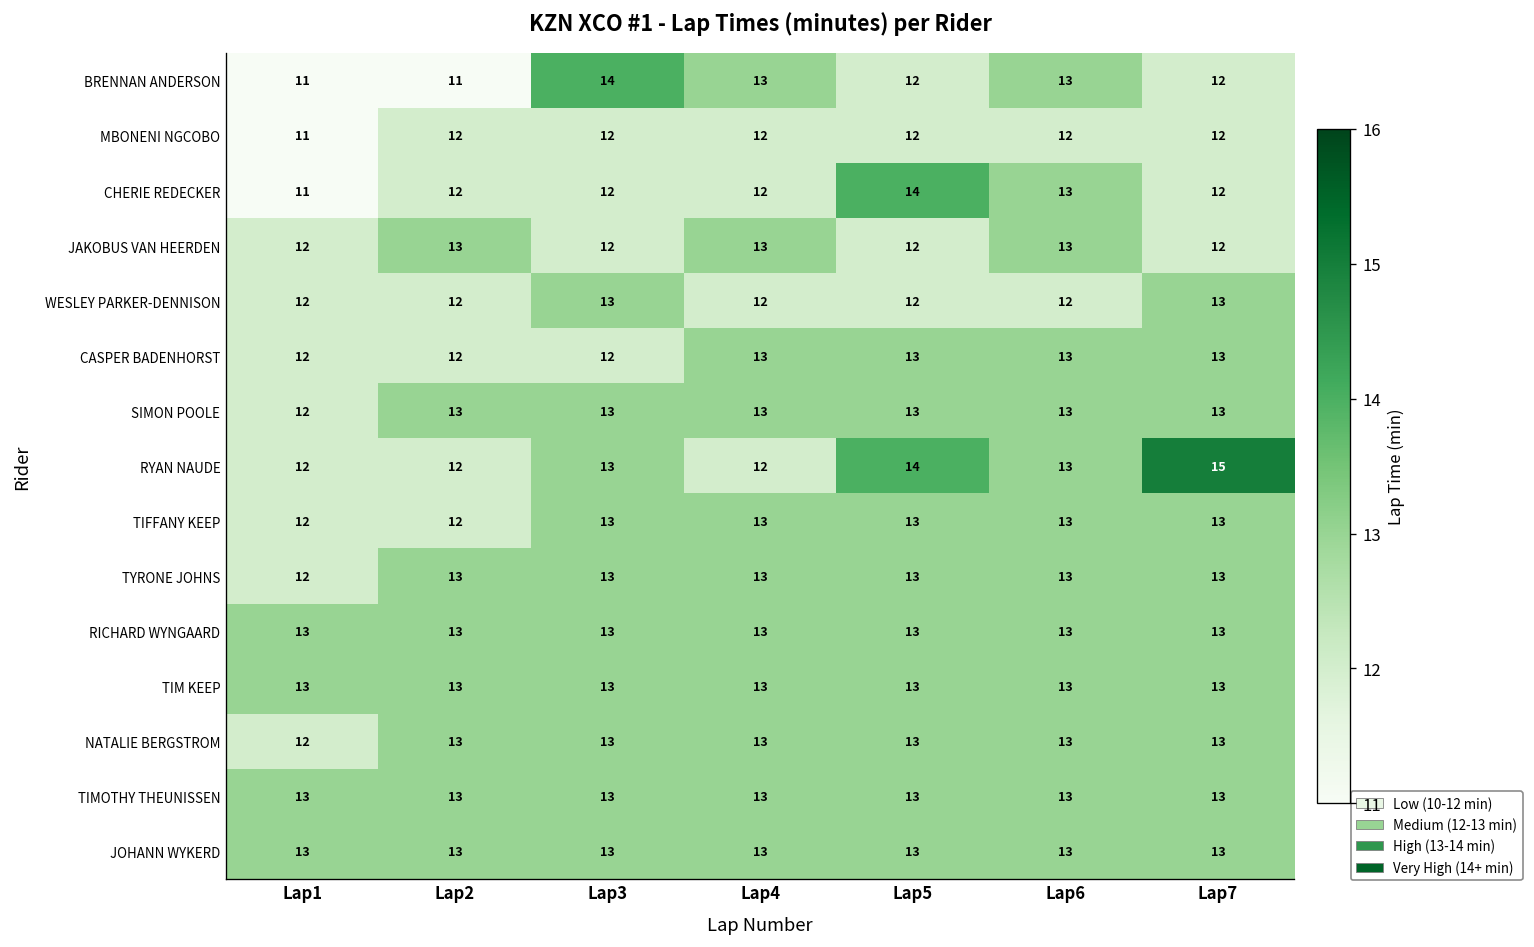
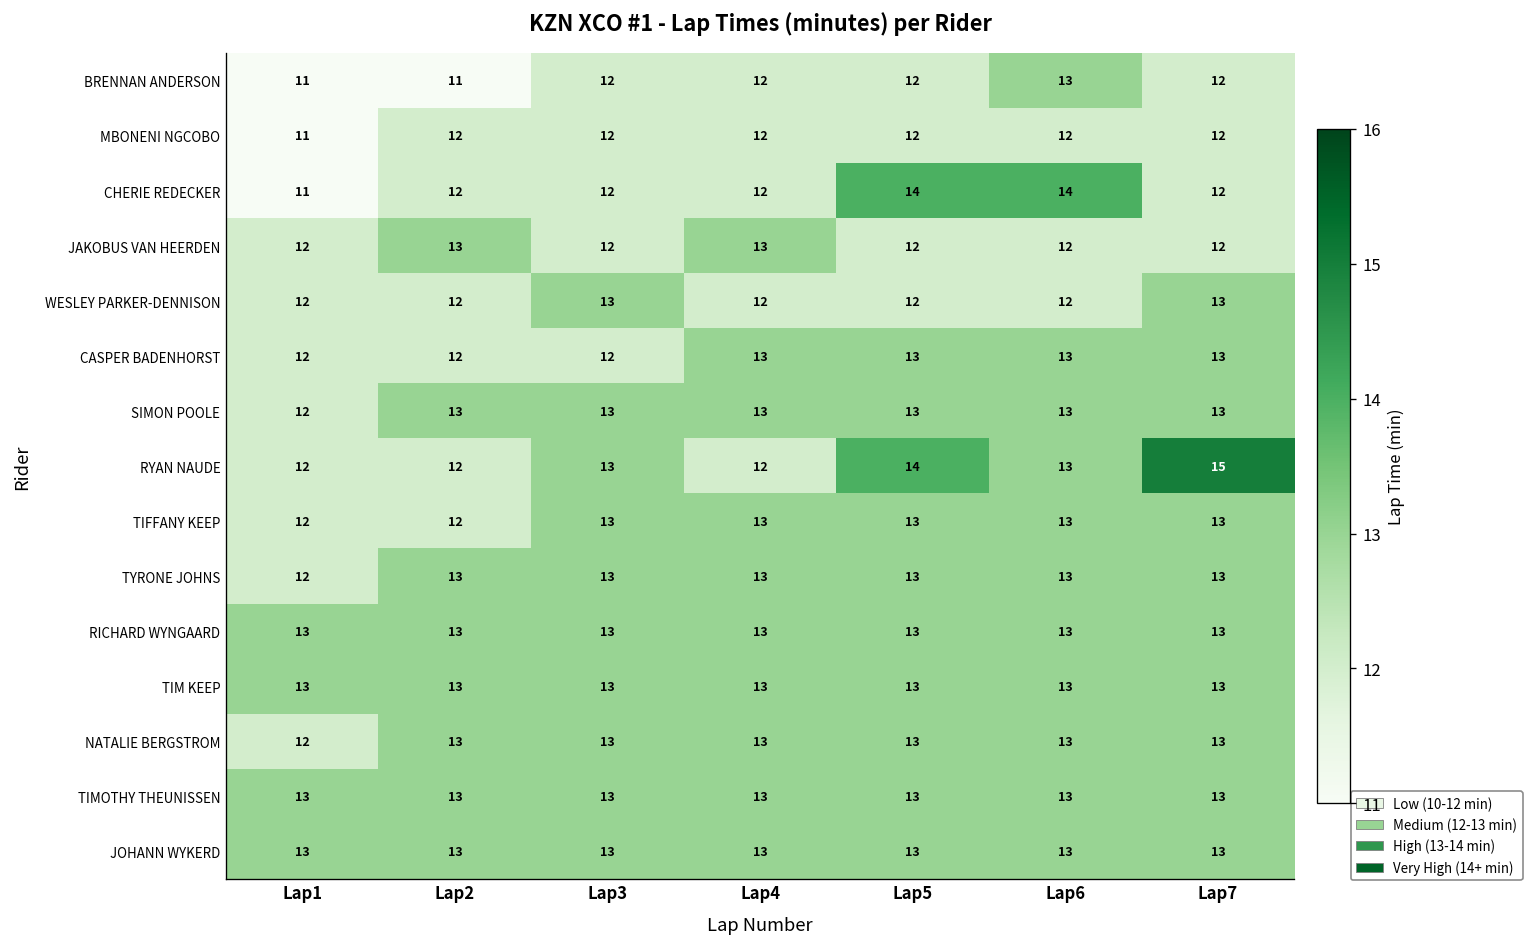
  {
    "BRENNAN ANDERSON": {
      "Lap1": 11,
      "Lap2": 11,
-     "Lap3": 14,
-     "Lap4": 13,
+     "Lap3": 12,
+     "Lap4": 12,
      "Lap5": 12,
      "Lap6": 13,
      "Lap7": 12
    },
    "MBONENI NGCOBO": {
      "Lap1": 11,
      "Lap2": 12,
      "Lap3": 12,
      "Lap4": 12,
      "Lap5": 12,
      "Lap6": 12,
      "Lap7": 12
    },
    "CHERIE REDECKER": {
      "Lap1": 11,
      "Lap2": 12,
      "Lap3": 12,
      "Lap4": 12,
      "Lap5": 14,
-     "Lap6": 13,
+     "Lap6": 14,
      "Lap7": 12
    },
    "JAKOBUS VAN HEERDEN": {
      "Lap1": 12,
      "Lap2": 13,
      "Lap3": 12,
      "Lap4": 13,
      "Lap5": 12,
-     "Lap6": 13,
+     "Lap6": 12,
      "Lap7": 12
    },
    "WESLEY PARKER-DENNISON": {
      "Lap1": 12,
      "Lap2": 12,
      "Lap3": 13,
      "Lap4": 12,
      "Lap5": 12,
      "Lap6": 12,
      "Lap7": 13
    },
    "CASPER BADENHORST": {
      "Lap1": 12,
      "Lap2": 12,
      "Lap3": 12,
      "Lap4": 13,
      "Lap5": 13,
      "Lap6": 13,
      "Lap7": 13
    },
    "SIMON POOLE": {
      "Lap1": 12,
      "Lap2": 13,
      "Lap3": 13,
      "Lap4": 13,
      "Lap5": 13,
      "Lap6": 13,
      "Lap7": 13
    },
    "RYAN NAUDE": {
      "Lap1": 12,
      "Lap2": 12,
      "Lap3": 13,
      "Lap4": 12,
      "Lap5": 14,
      "Lap6": 13,
      "Lap7": 15
    },
    "TIFFANY KEEP": {
      "Lap1": 12,
      "Lap2": 12,
      "Lap3": 13,
      "Lap4": 13,
      "Lap5": 13,
      "Lap6": 13,
      "Lap7": 13
    },
    "TYRONE JOHNS": {
      "Lap1": 12,
      "Lap2": 13,
      "Lap3": 13,
      "Lap4": 13,
      "Lap5": 13,
      "Lap6": 13,
      "Lap7": 13
    },
    "RICHARD WYNGAARD": {
      "Lap1": 13,
      "Lap2": 13,
      "Lap3": 13,
      "Lap4": 13,
      "Lap5": 13,
      "Lap6": 13,
      "Lap7": 13
    },
    "TIM KEEP": {
      "Lap1": 13,
      "Lap2": 13,
      "Lap3": 13,
      "Lap4": 13,
      "Lap5": 13,
      "Lap6": 13,
      "Lap7": 13
    },
    "NATALIE BERGSTROM": {
      "Lap1": 12,
      "Lap2": 13,
      "Lap3": 13,
      "Lap4": 13,
      "Lap5": 13,
      "Lap6": 13,
      "Lap7": 13
    },
    "TIMOTHY THEUNISSEN": {
      "Lap1": 13,
      "Lap2": 13,
      "Lap3": 13,
      "Lap4": 13,
      "Lap5": 13,
      "Lap6": 13,
      "Lap7": 13
    },
    "JOHANN WYKERD": {
      "Lap1": 13,
      "Lap2": 13,
      "Lap3": 13,
      "Lap4": 13,
      "Lap5": 13,
      "Lap6": 13,
      "Lap7": 13
    }
  }
